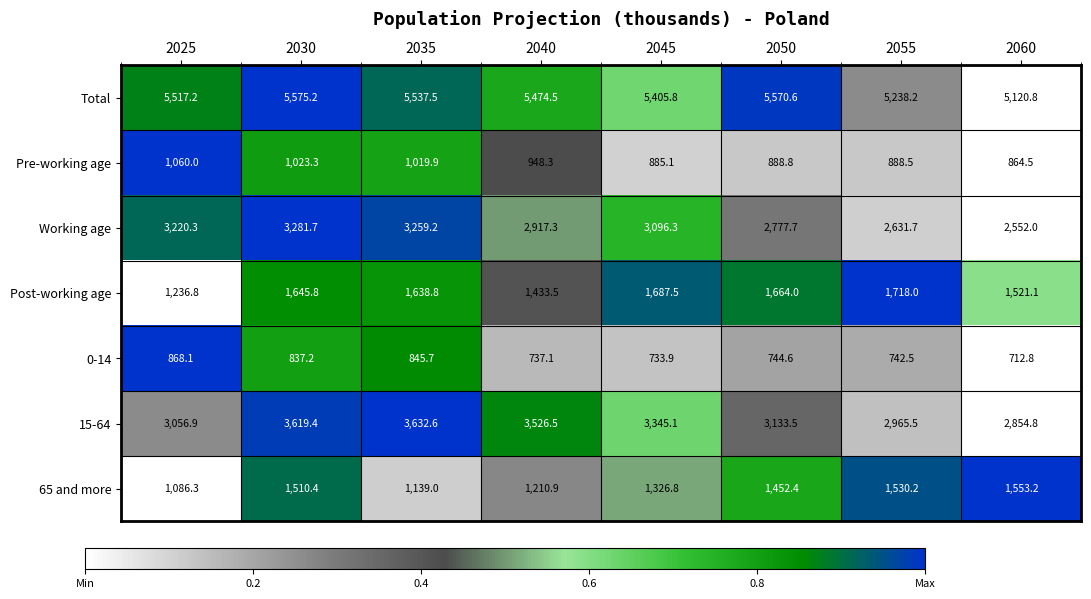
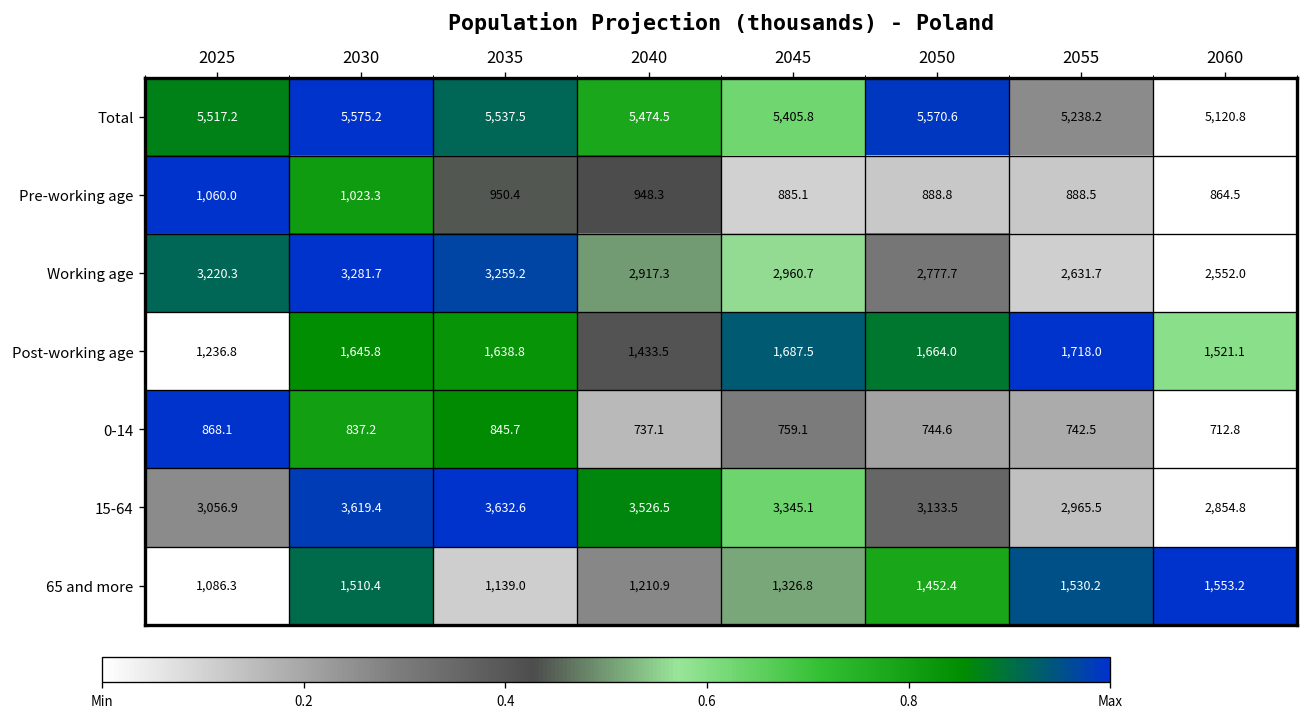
  {
    "Total": {
      "2025": "5,517.2",
      "2030": "5,575.2",
      "2035": "5,537.5",
      "2040": "5,474.5",
      "2045": "5,405.8",
      "2050": "5,570.6",
      "2055": "5,238.2",
      "2060": "5,120.8"
    },
    "Pre-working age": {
      "2025": "1,060.0",
      "2030": "1,023.3",
-     "2035": "1,019.9",
+     "2035": "950.4",
      "2040": "948.3",
      "2045": "885.1",
      "2050": "888.8",
      "2055": "888.5",
      "2060": "864.5"
    },
    "Working age": {
      "2025": "3,220.3",
      "2030": "3,281.7",
      "2035": "3,259.2",
      "2040": "2,917.3",
-     "2045": "3,096.3",
+     "2045": "2,960.7",
      "2050": "2,777.7",
      "2055": "2,631.7",
      "2060": "2,552.0"
    },
    "Post-working age": {
      "2025": "1,236.8",
      "2030": "1,645.8",
      "2035": "1,638.8",
      "2040": "1,433.5",
      "2045": "1,687.5",
      "2050": "1,664.0",
      "2055": "1,718.0",
      "2060": "1,521.1"
    },
    "0-14": {
      "2025": "868.1",
      "2030": "837.2",
      "2035": "845.7",
      "2040": "737.1",
-     "2045": "733.9",
+     "2045": "759.1",
      "2050": "744.6",
      "2055": "742.5",
      "2060": "712.8"
    },
    "15-64": {
      "2025": "3,056.9",
      "2030": "3,619.4",
      "2035": "3,632.6",
      "2040": "3,526.5",
      "2045": "3,345.1",
      "2050": "3,133.5",
      "2055": "2,965.5",
      "2060": "2,854.8"
    },
    "65 and more": {
      "2025": "1,086.3",
      "2030": "1,510.4",
      "2035": "1,139.0",
      "2040": "1,210.9",
      "2045": "1,326.8",
      "2050": "1,452.4",
      "2055": "1,530.2",
      "2060": "1,553.2"
    }
  }
